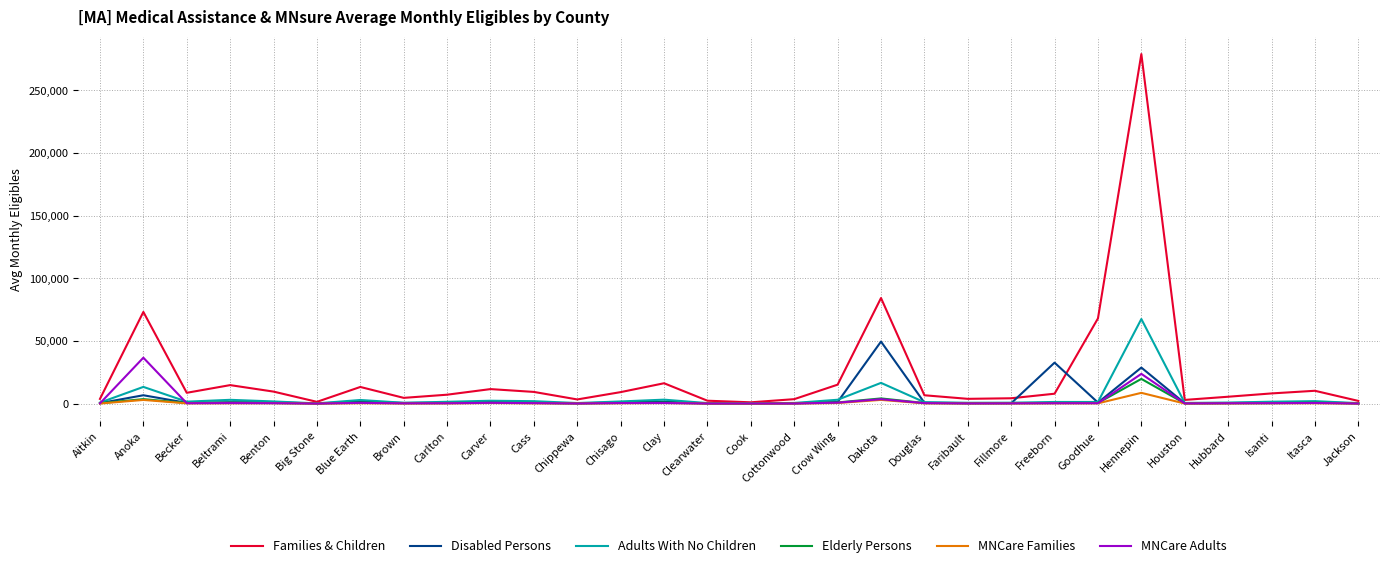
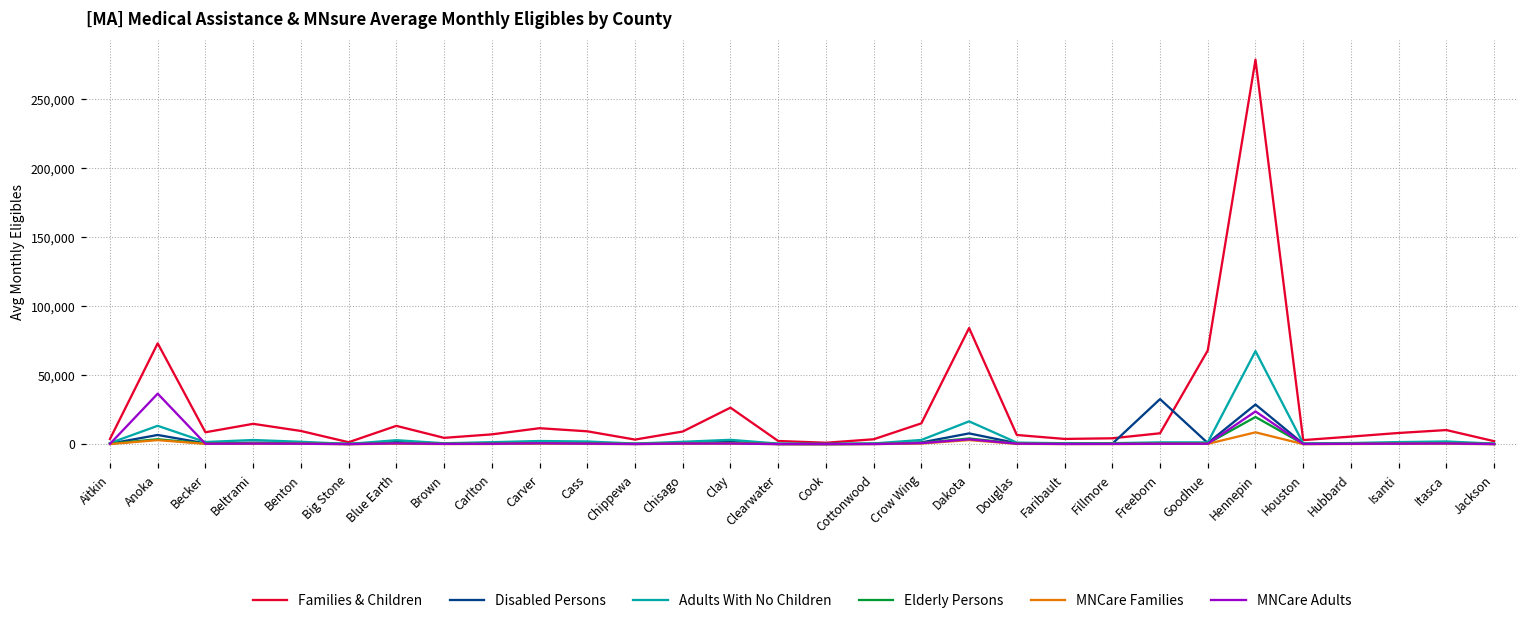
  {
    "Families & Children": {
      "Aitkin": "4,000",
      "Anoka": "73,000",
      "Becker": "9,000",
      "Beltrami": "15,000",
      "Benton": "10,000",
      "Blue Earth": "13,000",
      "Brown": "5,000",
      "Carlton": "7,000",
      "Carver": "12,000",
      "Cass": "9,000",
      "Chippewa": "3,000",
      "Chisago": "9,000",
-     "Clay": "16,000",
+     "Clay": "27,000",
      "Cottonwood": "4,000",
      "Crow Wing": "15,000",
      "Dakota": "84,000",
      "Douglas": "7,000",
      "Faribault": "4,000",
      "Fillmore": "4,000",
      "Freeborn": "8,000",
      "Goodhue": "68,000",
      "Hennepin": "279,000",
      "Houston": "3,000",
      "Hubbard": "6,000",
      "Isanti": "8,000",
      "Itasca": "10,000"
    },
    "Disabled Persons": {
      "Anoka": "7,000",
-     "Dakota": "50,000",
+     "Dakota": "8,000",
      "Freeborn": "33,000",
      "Hennepin": "29,000"
    },
    "Adults With No Children": {
      "Anoka": "13,000",
      "Dakota": "17,000",
      "Hennepin": "67,000"
    },
    "Elderly Persons": {
      "Hennepin": "20,000"
    },
    "MNCare Families": {
      "Hennepin": "9,000"
    },
    "MNCare Adults": {
      "Anoka": "37,000",
      "Hennepin": "24,000"
    }
  }
